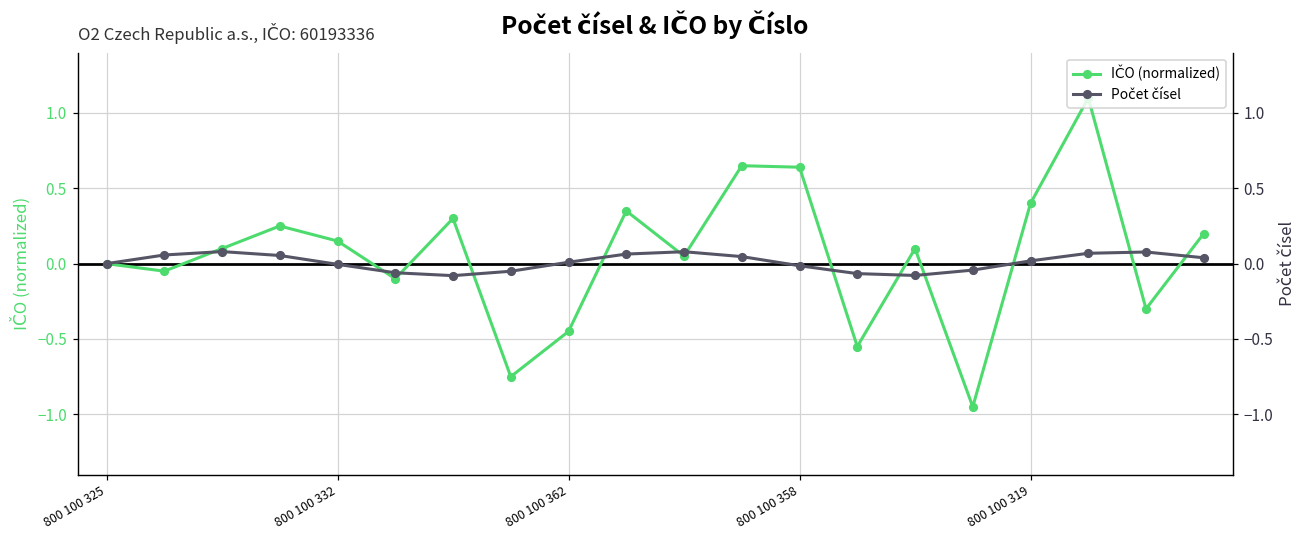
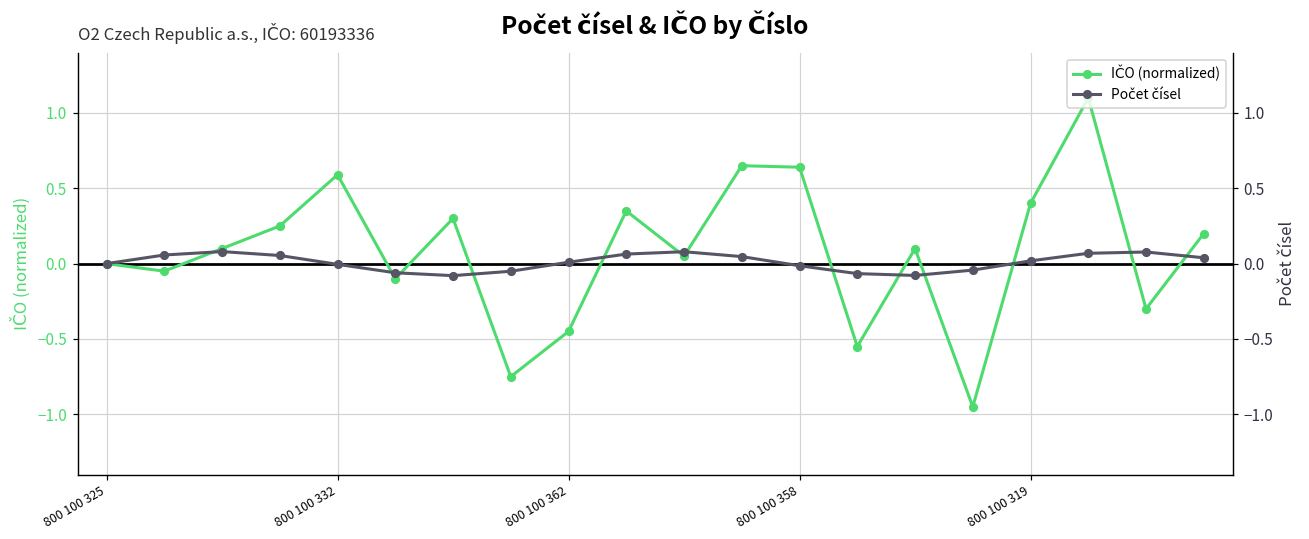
  {
    "IČO (normalized)": {
      "800 100 325": 0.00,
-     "800 100 332": 0.15,
+     "800 100 332": 0.59,
      "800 100 362": -0.45,
      "800 100 358": 0.64,
      "800 100 319": 0.40
    },
    "Počet čísel": {
      "800 100 325": 0.00,
      "800 100 332": 0.00,
      "800 100 362": 0.01,
      "800 100 358": -0.01,
      "800 100 319": 0.02
    }
  }
